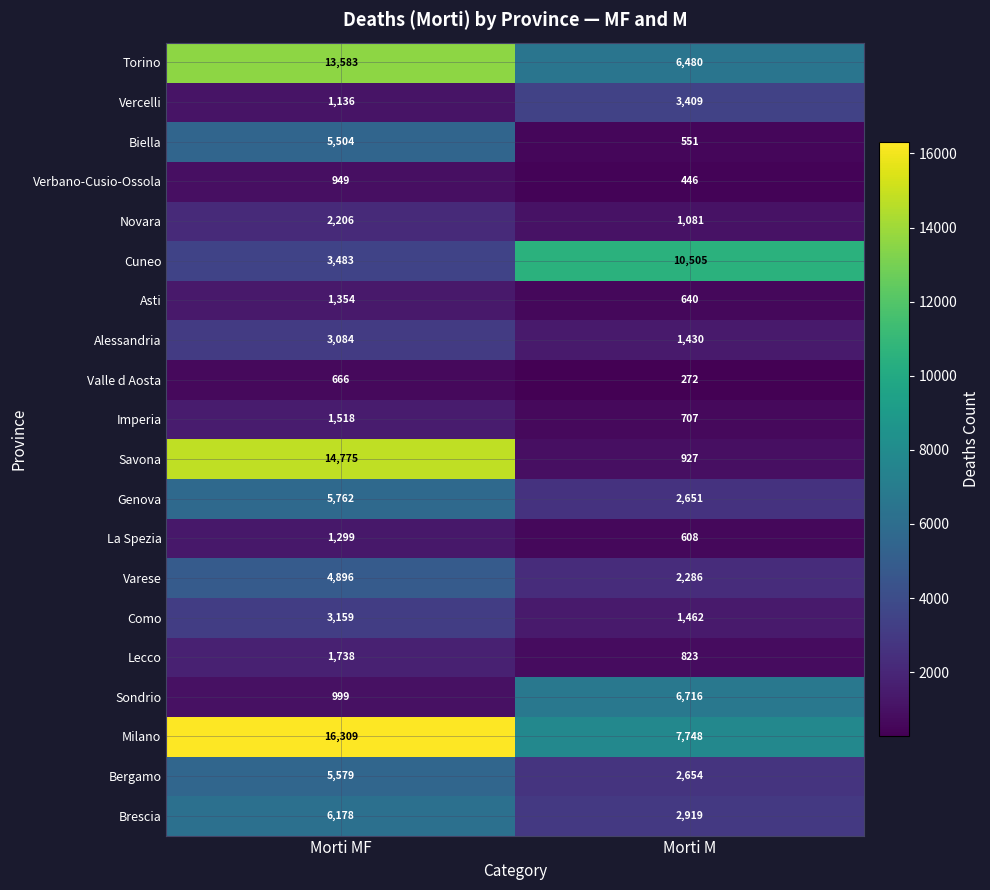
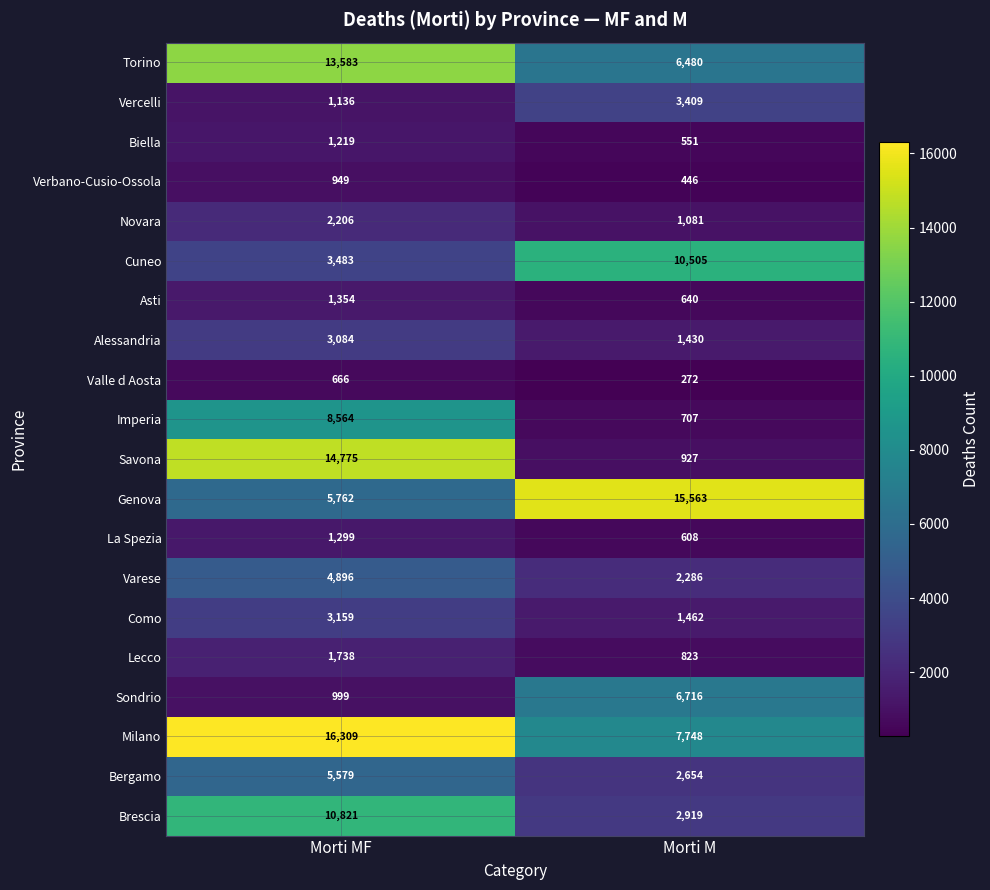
  {
    "Torino": {
      "Morti MF": "13,583",
      "Morti M": "6,480"
    },
    "Vercelli": {
      "Morti MF": "1,136",
      "Morti M": "3,409"
    },
    "Biella": {
-     "Morti MF": "5,504",
+     "Morti MF": "1,219",
      "Morti M": "551"
    },
    "Verbano-Cusio-Ossola": {
      "Morti MF": "949",
      "Morti M": "446"
    },
    "Novara": {
      "Morti MF": "2,206",
      "Morti M": "1,081"
    },
    "Cuneo": {
      "Morti MF": "3,483",
      "Morti M": "10,505"
    },
    "Asti": {
      "Morti MF": "1,354",
      "Morti M": "640"
    },
    "Alessandria": {
      "Morti MF": "3,084",
      "Morti M": "1,430"
    },
    "Valle d Aosta": {
      "Morti MF": "666",
      "Morti M": "272"
    },
    "Imperia": {
-     "Morti MF": "1,518",
+     "Morti MF": "8,564",
      "Morti M": "707"
    },
    "Savona": {
      "Morti MF": "14,775",
      "Morti M": "927"
    },
    "Genova": {
      "Morti MF": "5,762",
-     "Morti M": "2,651"
+     "Morti M": "15,563"
    },
    "La Spezia": {
      "Morti MF": "1,299",
      "Morti M": "608"
    },
    "Varese": {
      "Morti MF": "4,896",
      "Morti M": "2,286"
    },
    "Como": {
      "Morti MF": "3,159",
      "Morti M": "1,462"
    },
    "Lecco": {
      "Morti MF": "1,738",
      "Morti M": "823"
    },
    "Sondrio": {
      "Morti MF": "999",
      "Morti M": "6,716"
    },
    "Milano": {
      "Morti MF": "16,309",
      "Morti M": "7,748"
    },
    "Bergamo": {
      "Morti MF": "5,579",
      "Morti M": "2,654"
    },
    "Brescia": {
-     "Morti MF": "6,178",
+     "Morti MF": "10,821",
      "Morti M": "2,919"
    }
  }
